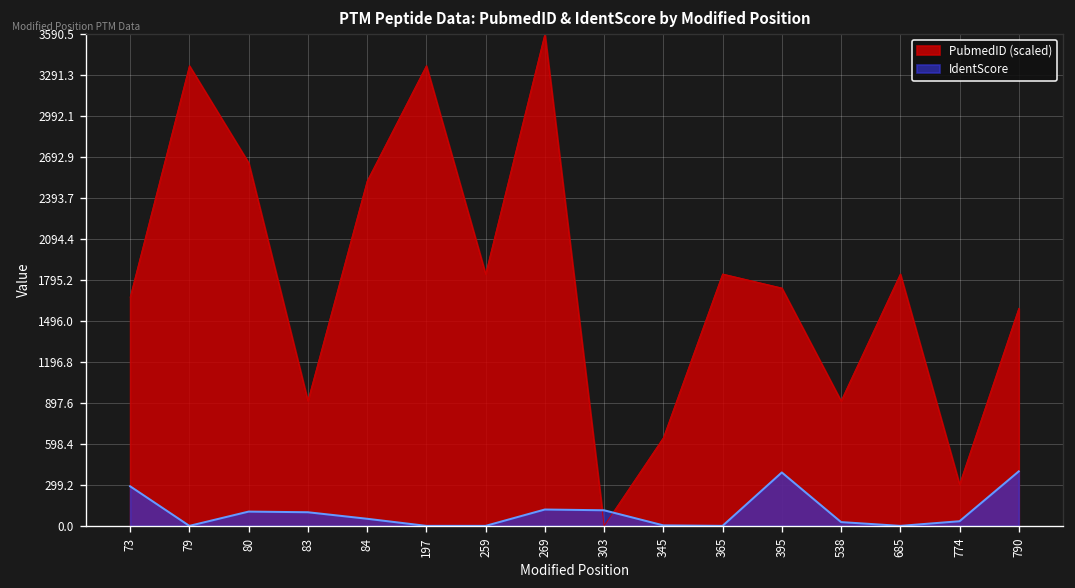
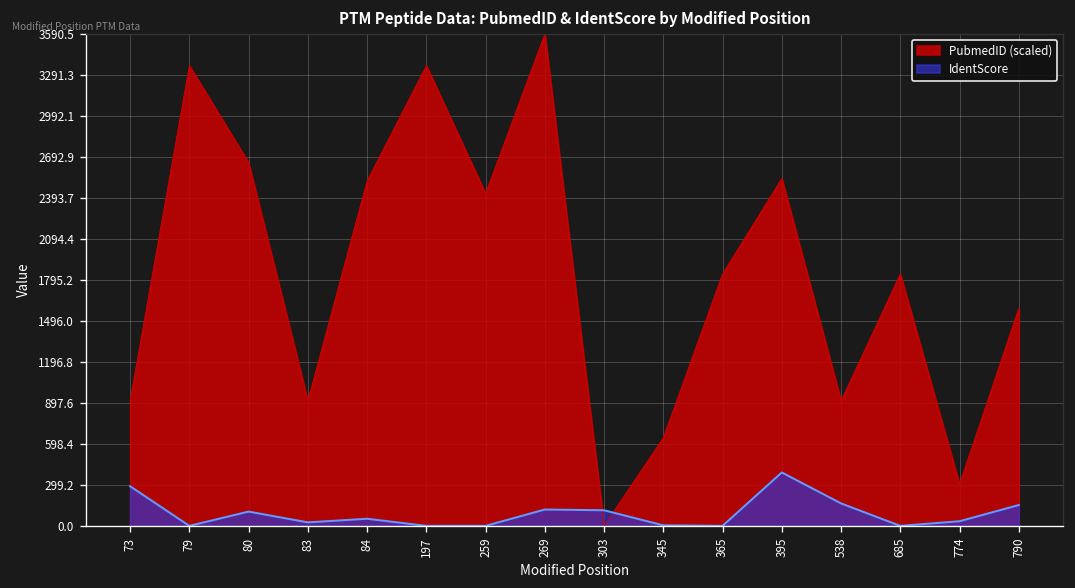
  {
    "PubmedID (scaled)": {
-     "73": 1670,
+     "73": 910,
      "79": 3360,
      "80": 2650,
      "83": 910,
      "84": 2520,
      "197": 3360,
-     "259": 1840,
+     "259": 2420,
      "269": 3590,
      "303": 0,
      "345": 640,
      "365": 1840,
-     "395": 1740,
+     "395": 2540,
      "538": 910,
      "685": 1840,
      "774": 300,
      "790": 1590
    },
    "IdentScore": {
      "73": 290,
      "79": 0,
      "80": 100,
-     "83": 100,
+     "83": 30,
      "84": 50,
      "197": 0,
      "259": 0,
      "269": 120,
      "303": 110,
      "345": 0,
      "365": 0,
      "395": 390,
-     "538": 30,
+     "538": 160,
      "685": 0,
      "774": 30,
-     "790": 400
+     "790": 150
    }
  }
